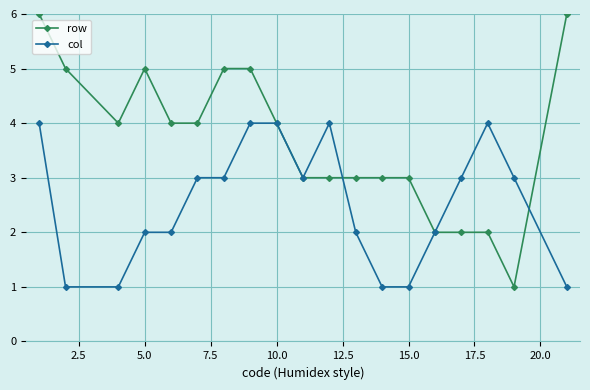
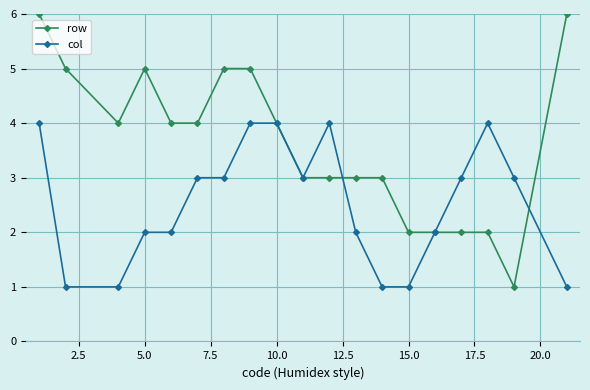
  {
    "row": {
      "5.0": 5,
-     "15.0": 3
+     "15.0": 2
    },
    "col": {
      "5.0": 2,
      "15.0": 1
    }
  }
